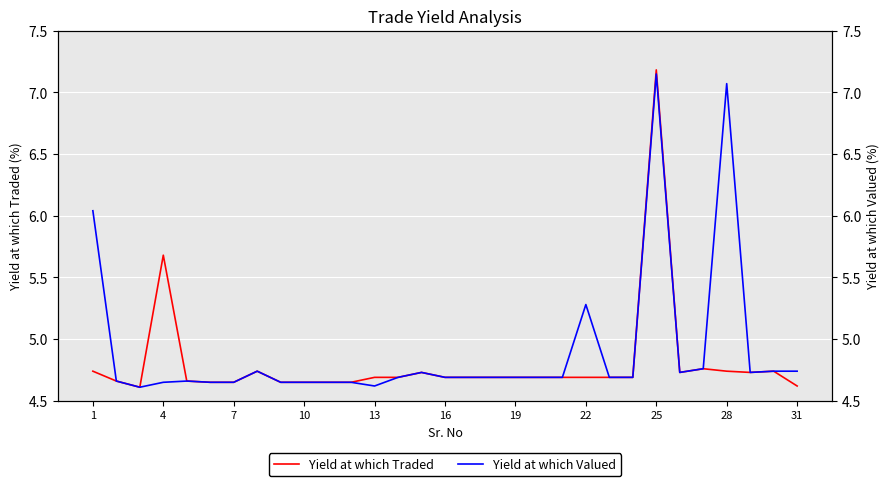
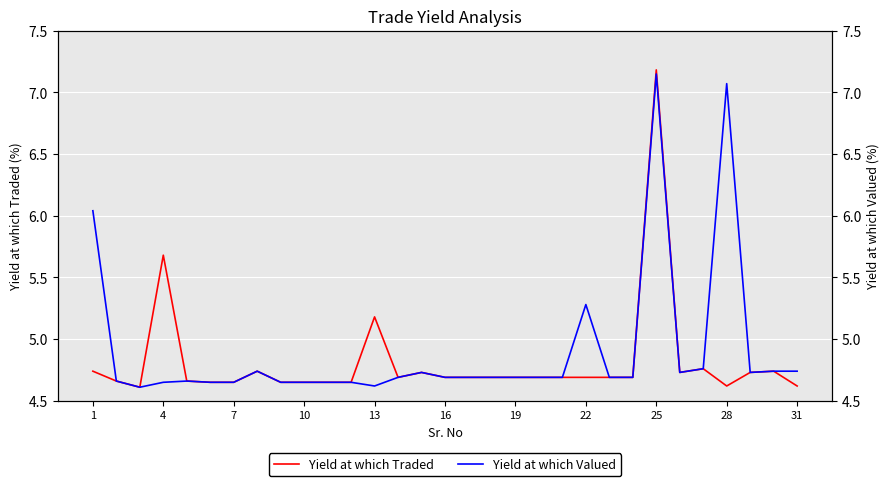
  {
    "Yield at which Traded": {
      "1": 4.74,
      "4": 5.68,
      "7": 4.65,
      "10": 4.65,
-     "13": 4.69,
+     "13": 5.18,
      "16": 4.69,
      "19": 4.69,
      "22": 4.69,
      "25": 7.18,
-     "28": 4.74,
+     "28": 4.62,
      "31": 4.62
    },
    "Yield at which Valued": {
      "1": 6.04,
      "4": 4.65,
      "7": 4.65,
      "10": 4.65,
      "13": 4.62,
      "16": 4.69,
      "19": 4.69,
      "22": 5.28,
      "25": 7.15,
      "28": 7.07,
      "31": 4.74
    }
  }
